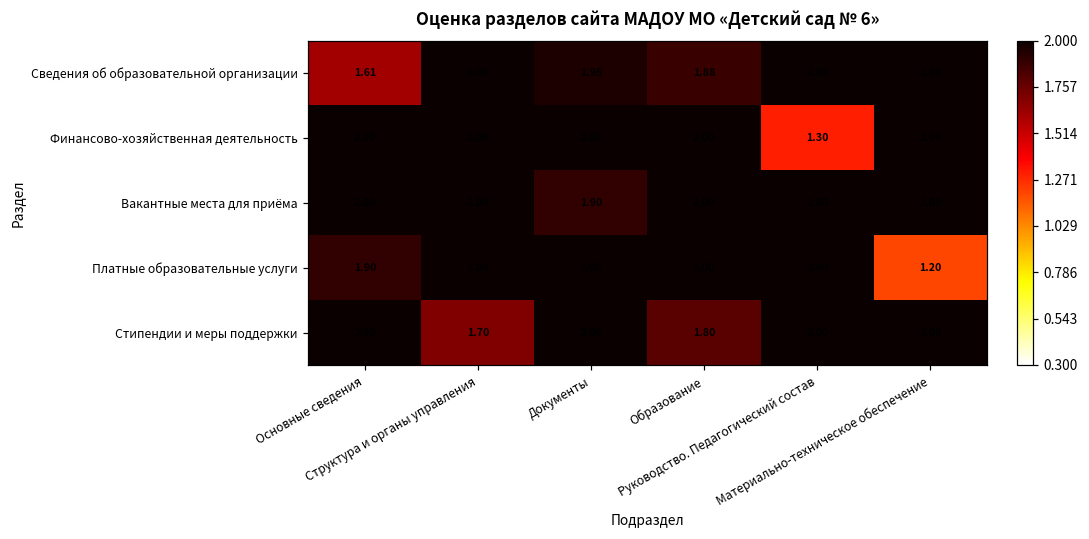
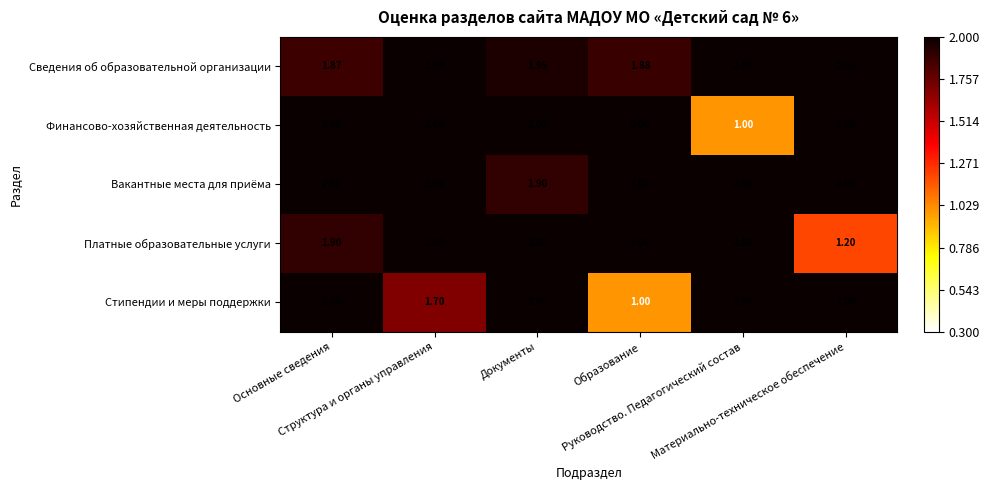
  {
    "Сведения об образовательной организации": {
-     "Основные сведения": 1.61,
+     "Основные сведения": 1.87,
      "Образование": 1.88
    },
    "Финансово-хозяйственная деятельность": {
-     "Руководство. Педагогический состав": 1.30
+     "Руководство. Педагогический состав": 1.00
    },
    "Вакантные места для приёма": {
      "Документы": 1.90
    },
    "Платные образовательные услуги": {
      "Основные сведения": 1.90,
      "Материально-техническое обеспечение": 1.20
    },
    "Стипендии и меры поддержки": {
      "Структура и органы управления": 1.70,
-     "Образование": 1.80
+     "Образование": 1.00
    }
  }
